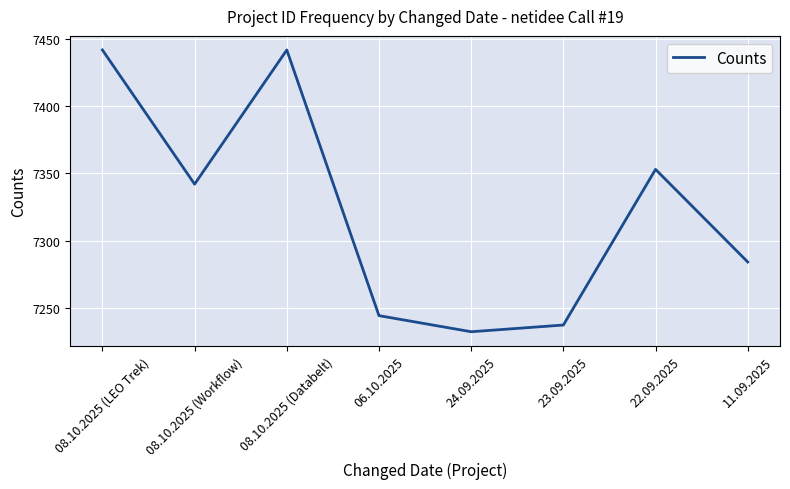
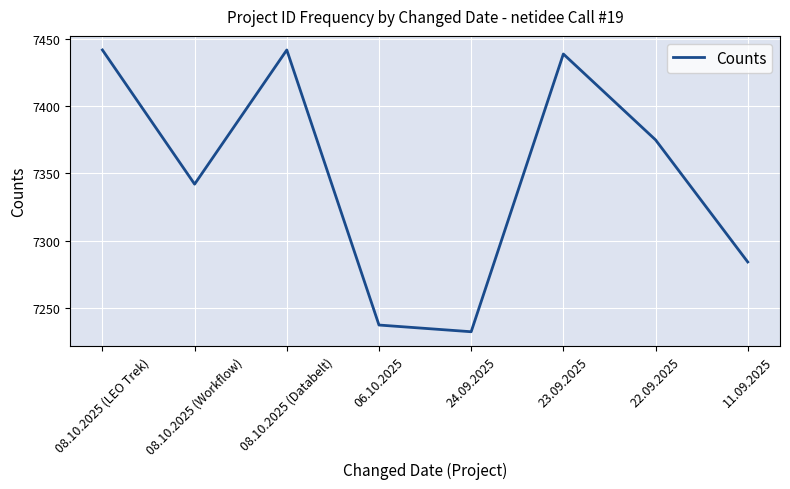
  {
    "08.10.2025 (LEO Trek)": 7442,
    "08.10.2025 (Workflow)": 7342,
    "08.10.2025 (Databelt)": 7442,
-   "06.10.2025": 7244,
+   "06.10.2025": 7237,
    "24.09.2025": 7232,
-   "23.09.2025": 7237,
-   "22.09.2025": 7353,
+   "23.09.2025": 7439,
+   "22.09.2025": 7375,
    "11.09.2025": 7284
  }
